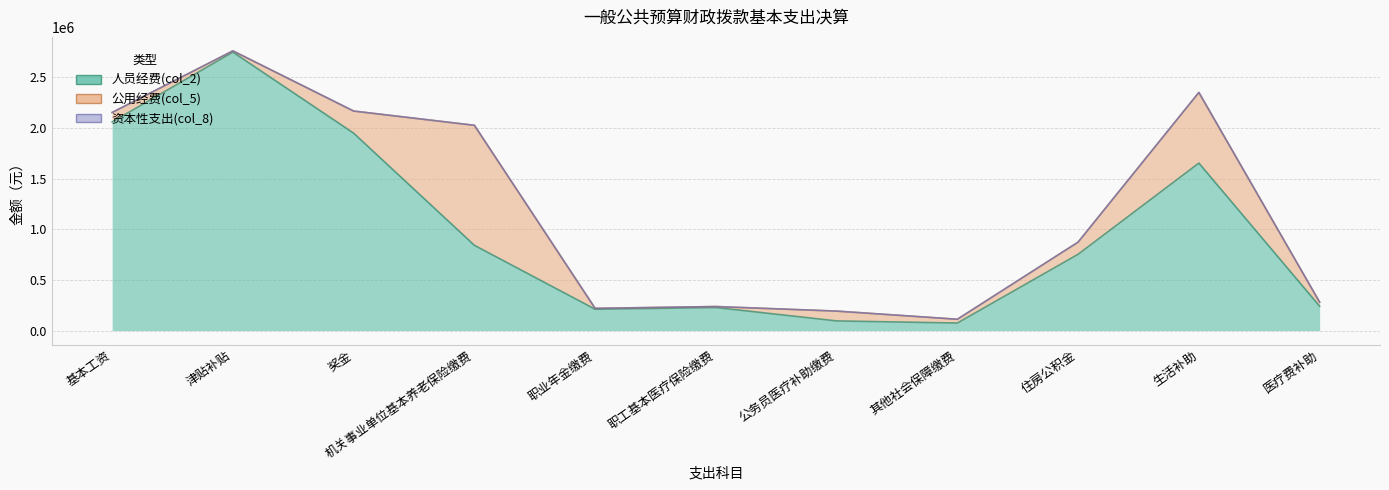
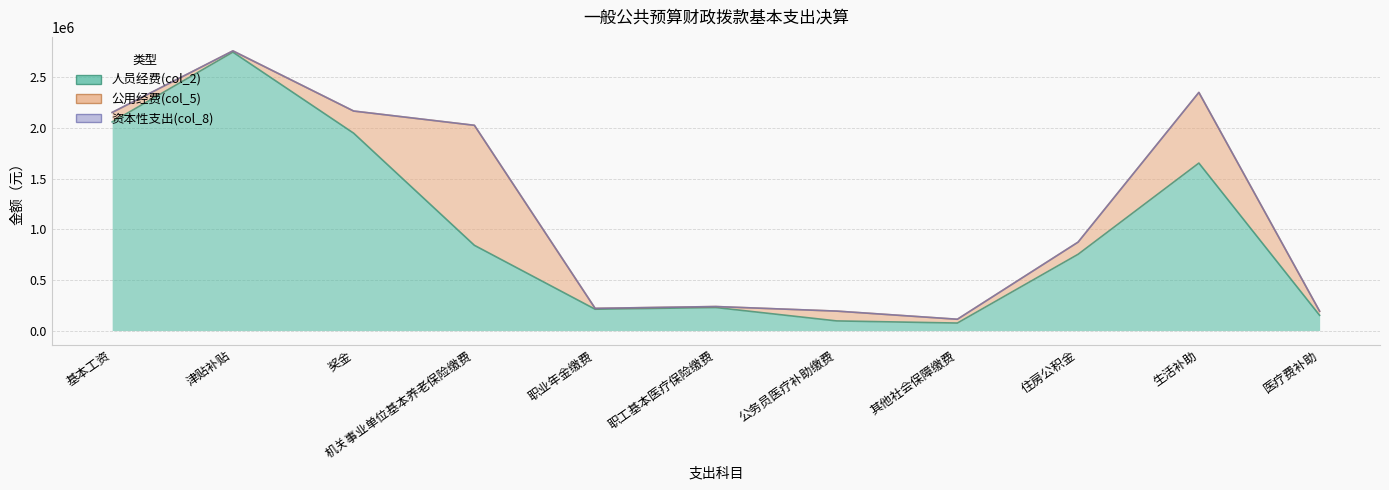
  {
    "人员经费(col_2)": {
      "基本工资": 2060000,
      "奖金": 1950000,
      "机关事业单位基本养老保险缴费": 840000,
      "公务员医疗补助缴费": 100000,
      "其他社会保障缴费": 70000,
      "住房公积金": 750000,
      "生活补助": 1650000,
-     "医疗费补助": 240000
+     "医疗费补助": 150000
    }
  }
